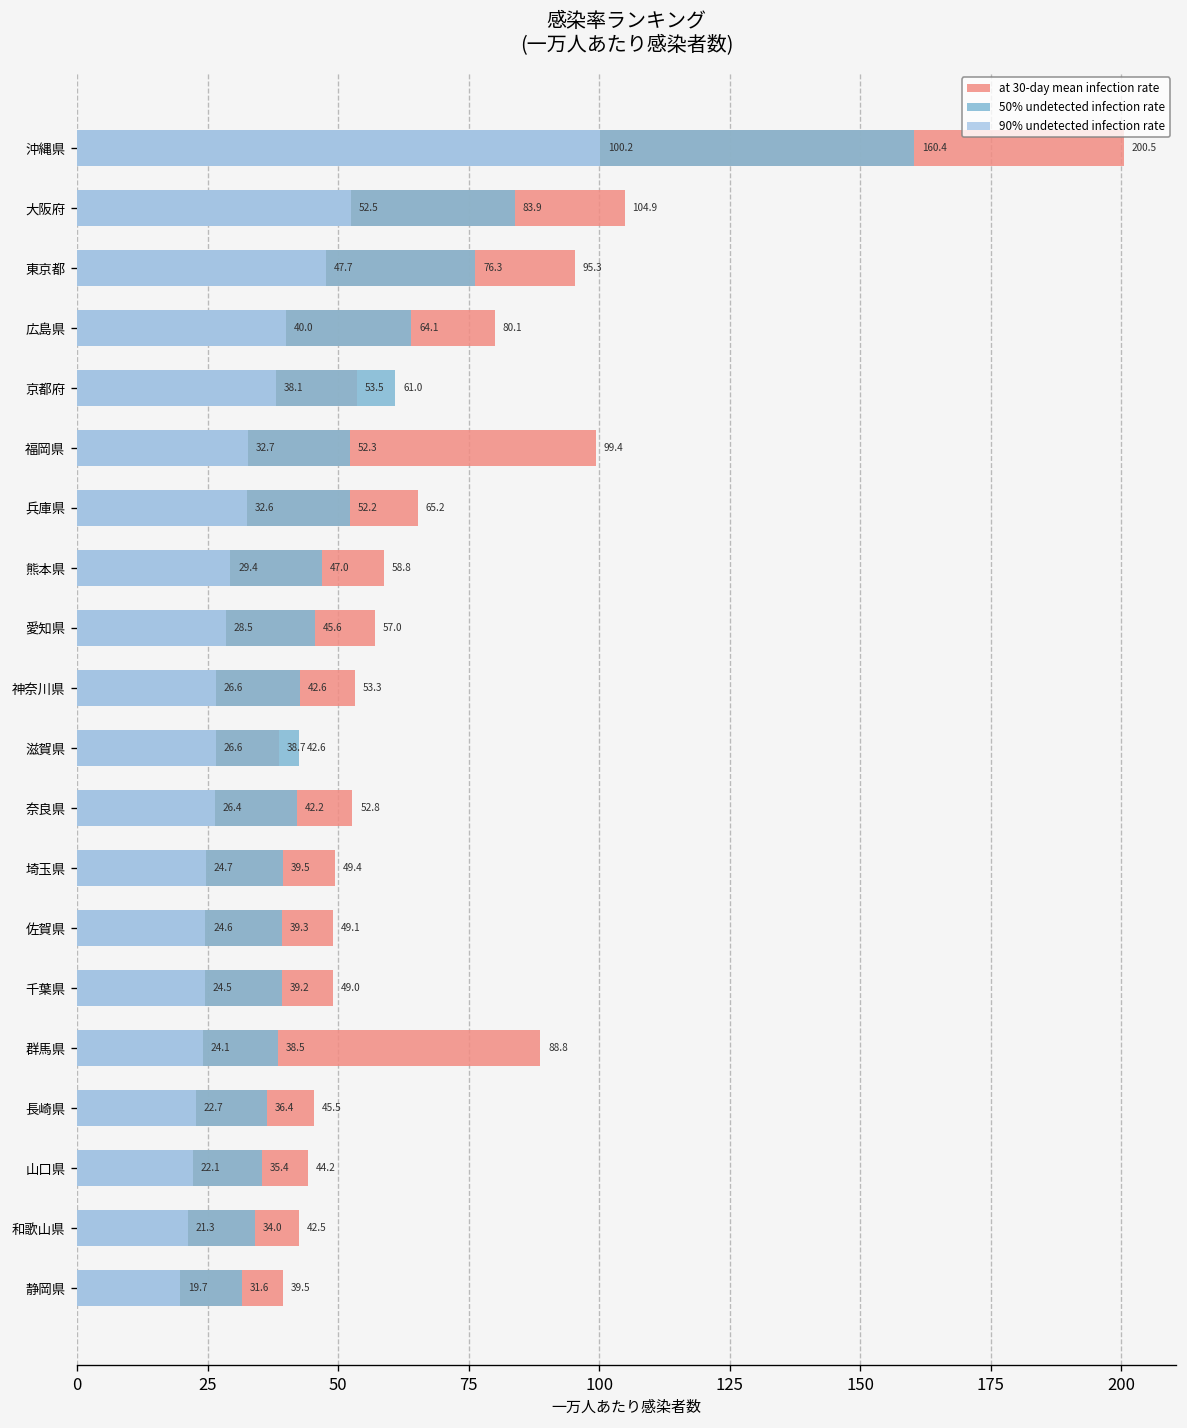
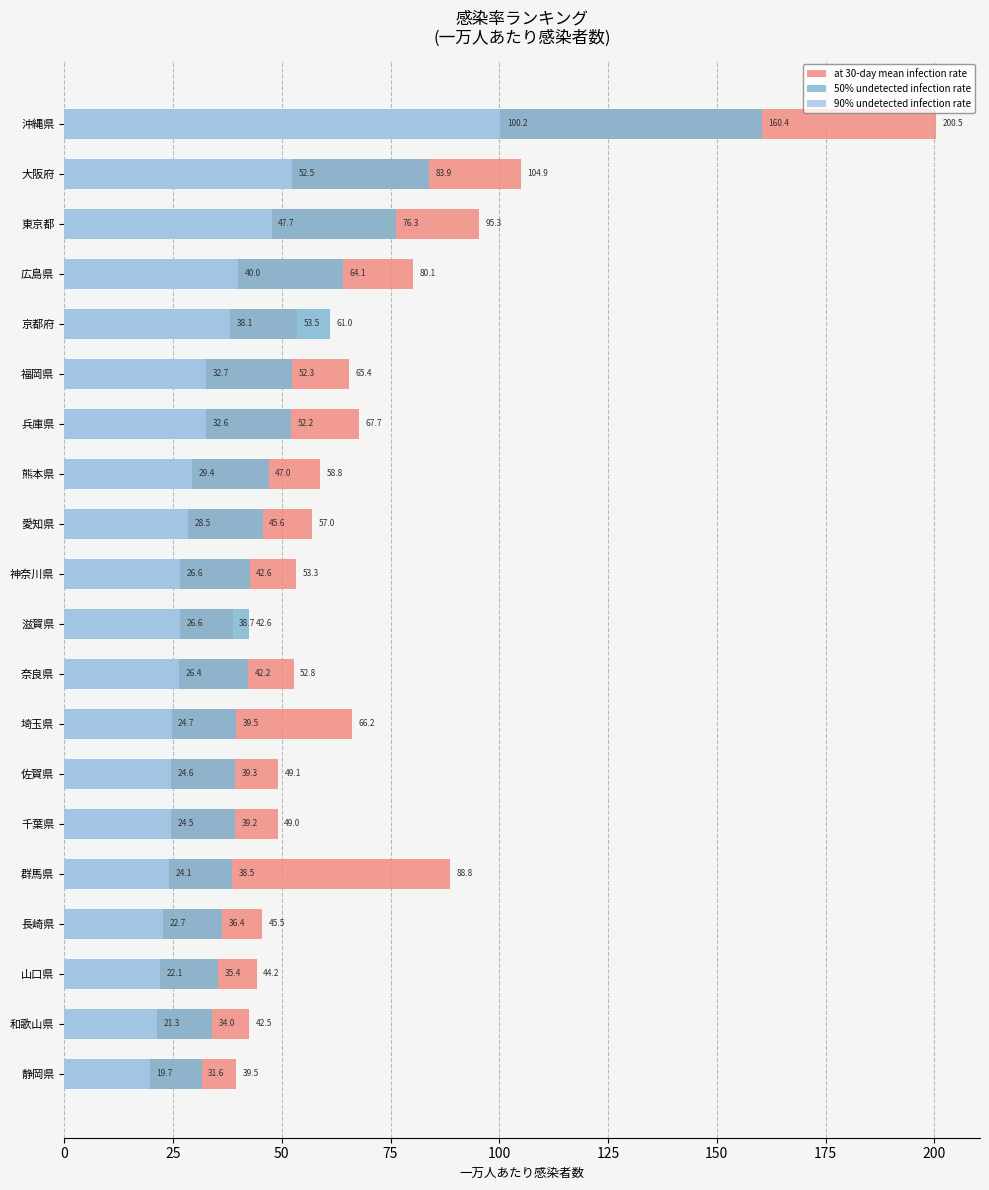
  {
    "at 30-day mean infection rate": {
      "沖縄県": 200.5,
      "大阪府": 104.9,
      "東京都": 95.3,
      "広島県": 80.1,
-     "福岡県": 99.4,
-     "兵庫県": 65.2,
+     "福岡県": 65.4,
+     "兵庫県": 67.7,
      "熊本県": 58.8,
      "愛知県": 57.0,
      "神奈川県": 53.3,
      "奈良県": 52.8,
-     "埼玉県": 49.4,
+     "埼玉県": 66.2,
      "佐賀県": 49.1,
      "千葉県": 49.0,
      "群馬県": 88.8,
      "長崎県": 45.5,
      "山口県": 44.2,
      "和歌山県": 42.5,
      "静岡県": 39.5
    }
  }
